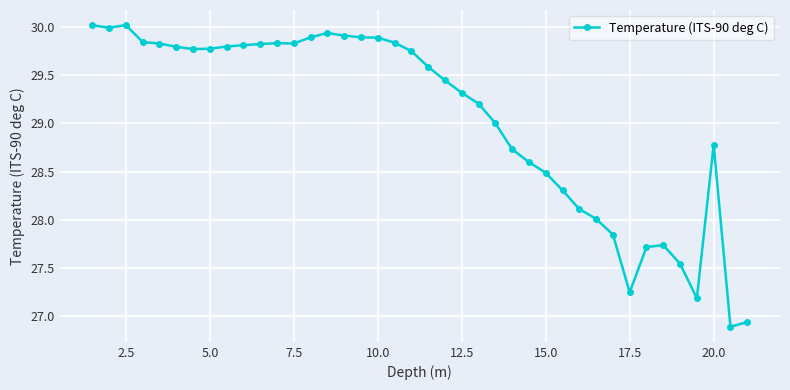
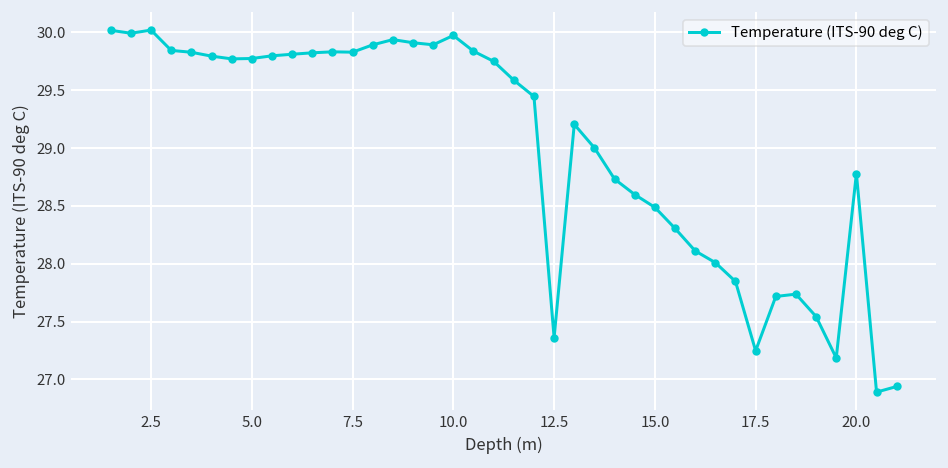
  {
    "2.5": 30.0,
    "5.0": 29.8,
    "7.5": 29.8,
-   "10.0": 29.9,
-   "12.5": 29.3,
+   "10.0": 30.0,
+   "12.5": 27.4,
    "15.0": 28.5,
    "17.5": 27.2,
    "20.0": 28.8
  }
